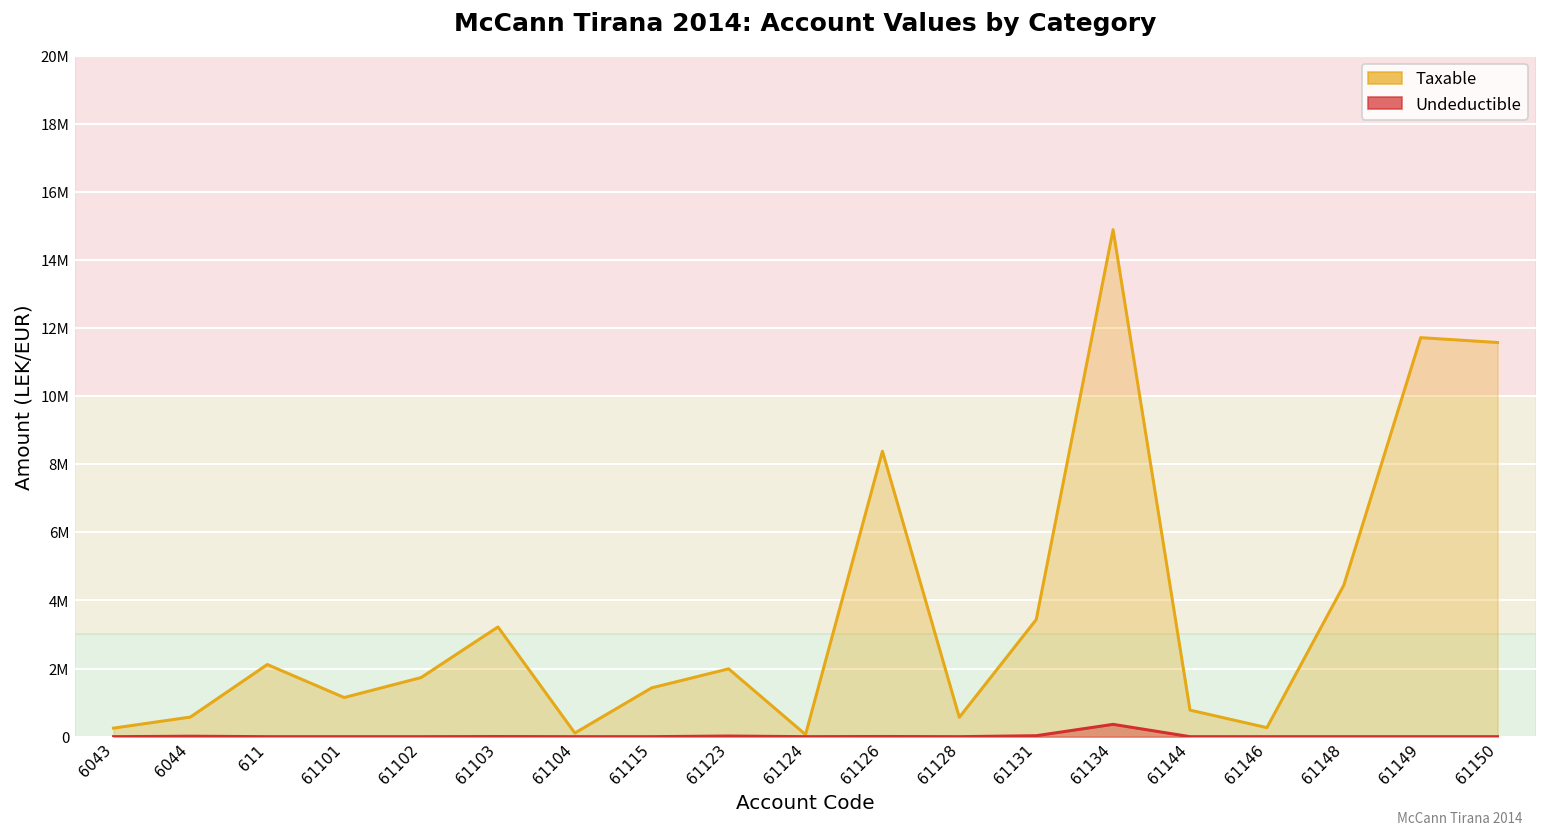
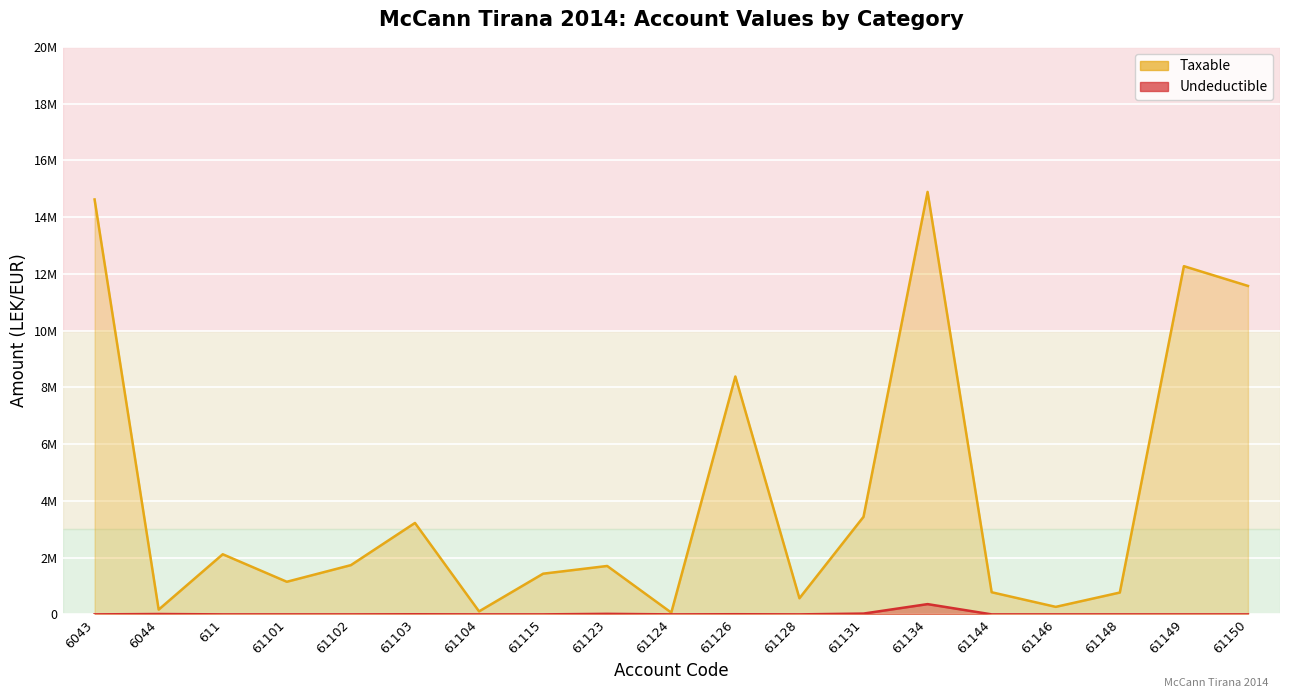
  {
    "Taxable": {
-     "6043": 300000,
-     "6044": 600000,
+     "6043": 14600000,
+     "6044": 200000,
      "611": 2100000,
      "61101": 1100000,
      "61102": 1700000,
      "61103": 3200000,
      "61104": 100000,
      "61115": 1400000,
-     "61123": 2000000,
+     "61123": 1700000,
      "61126": 8400000,
      "61128": 600000,
      "61131": 3400000,
      "61134": 14900000,
      "61144": 800000,
      "61146": 300000,
-     "61148": 4400000,
-     "61149": 11700000,
+     "61148": 800000,
+     "61149": 12300000,
      "61150": 11600000
    },
    "Undeductible": {
      "6043": 0,
      "6044": 0,
      "611": 0,
      "61101": 0,
      "61102": 0,
      "61103": 0,
      "61104": 0,
      "61115": 0,
      "61123": 0,
      "61126": 0,
      "61128": 0,
      "61131": 0,
      "61134": 400000,
      "61144": 0,
      "61146": 0,
      "61148": 0,
      "61149": 0,
      "61150": 0
    }
  }
